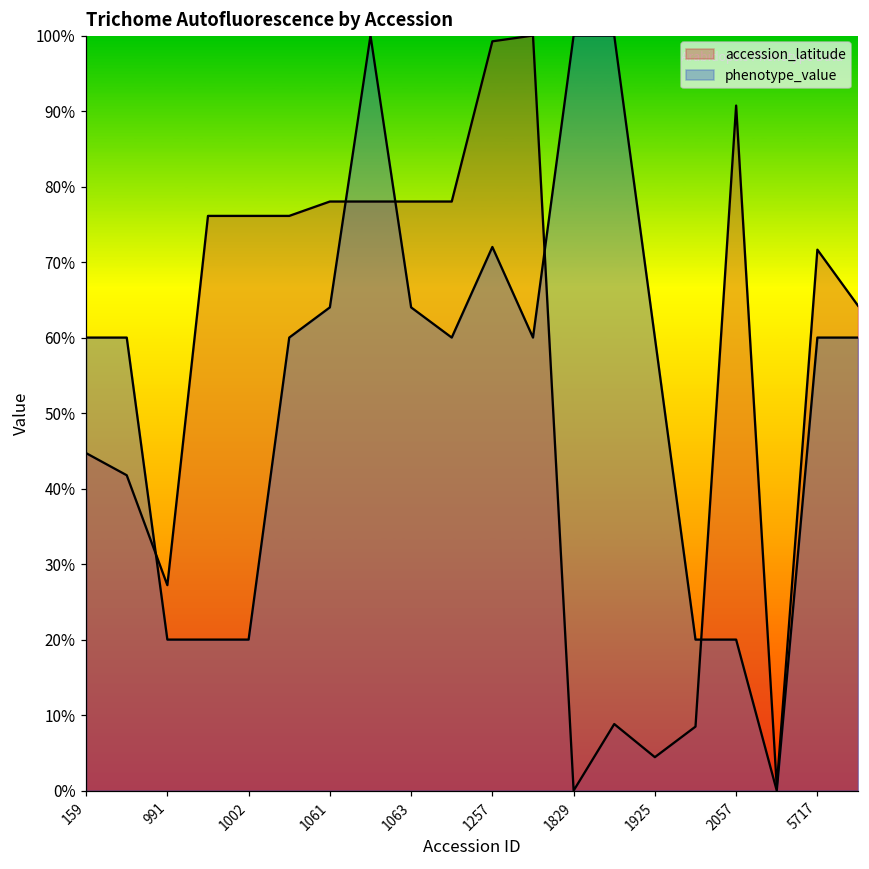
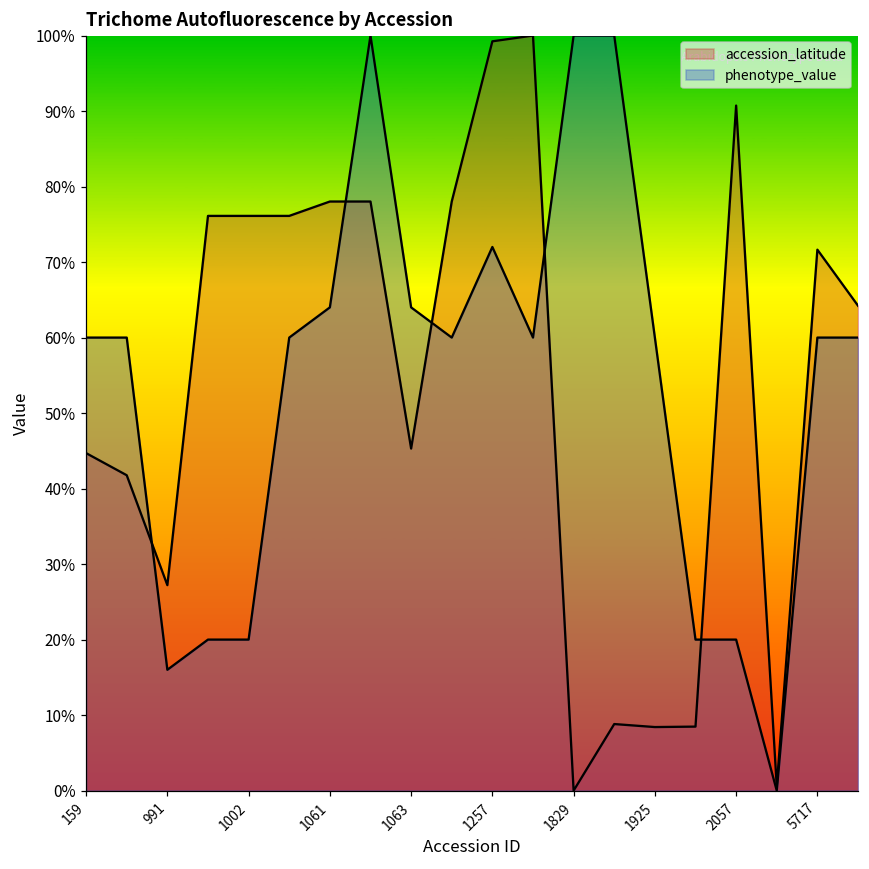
  {
    "accession_latitude": {
      "159": "45%",
      "991": "27%",
      "1002": "76%",
      "1061": "78%",
-     "1063": "78%",
+     "1063": "45%",
      "1257": "99%",
      "1829": "0%",
-     "1925": "4%",
+     "1925": "8%",
      "2057": "91%",
      "5717": "72%"
    },
    "phenotype_value": {
      "159": "60%",
-     "991": "20%",
+     "991": "16%",
      "1002": "20%",
      "1061": "64%",
      "1063": "64%",
      "1257": "72%",
      "1829": "100%",
      "1925": "60%",
      "2057": "20%",
      "5717": "60%"
    }
  }
